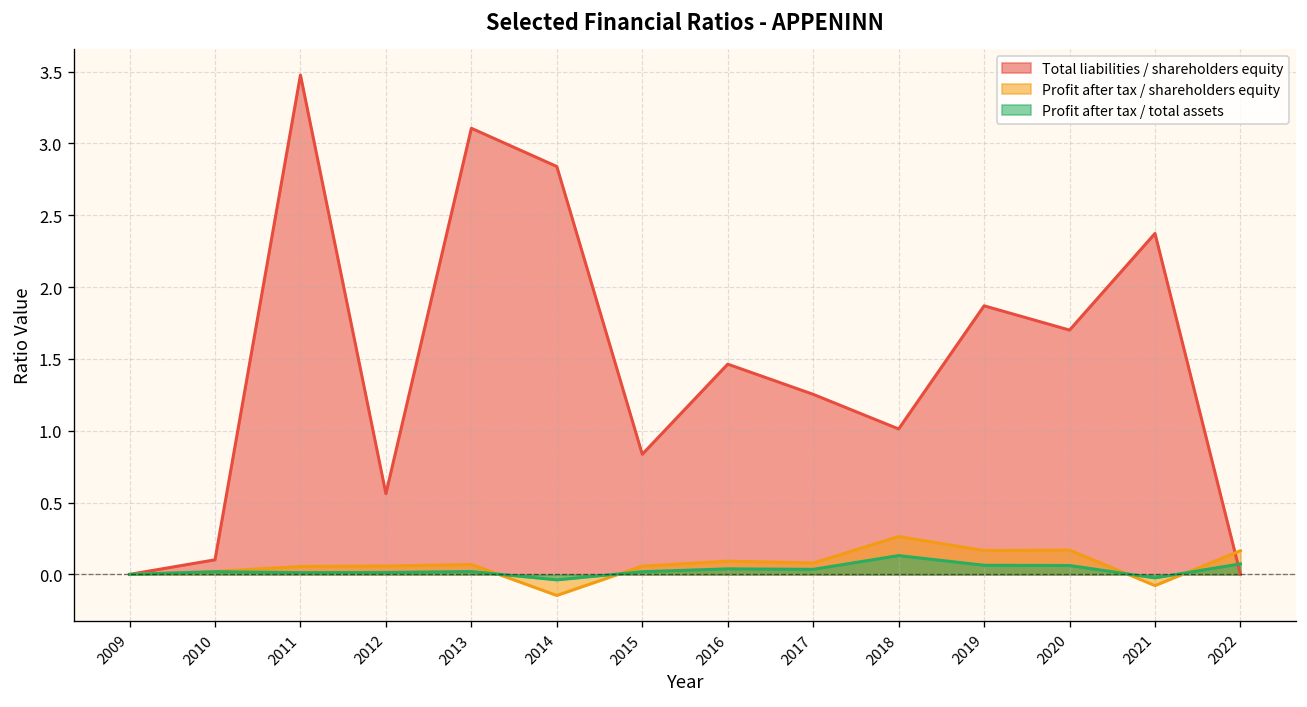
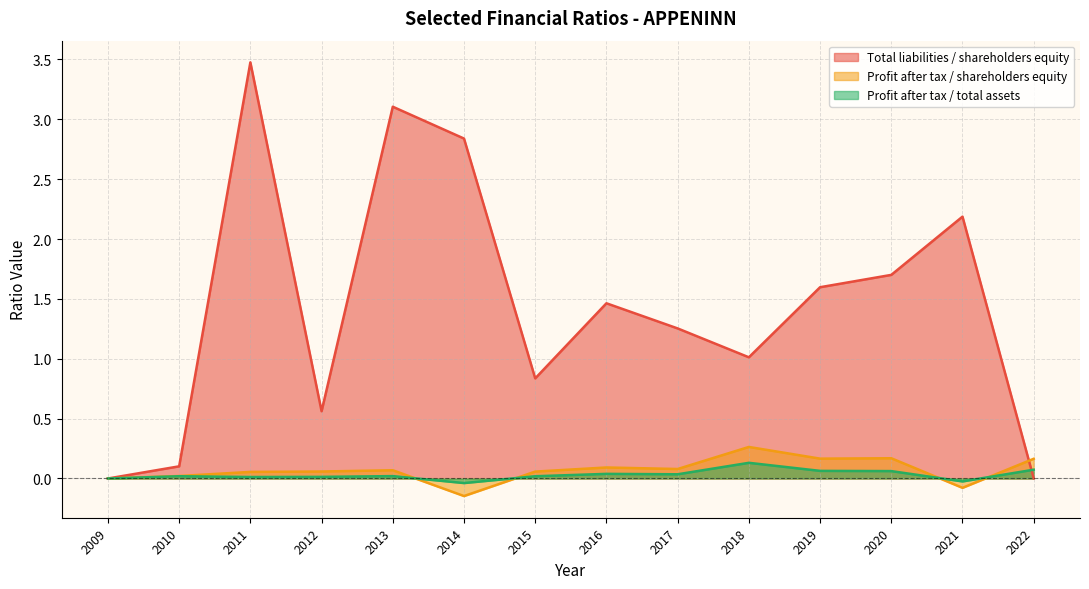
  {
    "Total liabilities / shareholders equity": {
      "2010": 0.10,
      "2011": 3.48,
      "2012": 0.56,
      "2013": 3.11,
      "2014": 2.84,
      "2015": 0.84,
      "2016": 1.46,
      "2017": 1.25,
      "2018": 1.01,
-     "2019": 1.87,
+     "2019": 1.60,
      "2020": 1.70,
-     "2021": 2.37,
+     "2021": 2.19,
      "2022": 0.00
    }
  }
